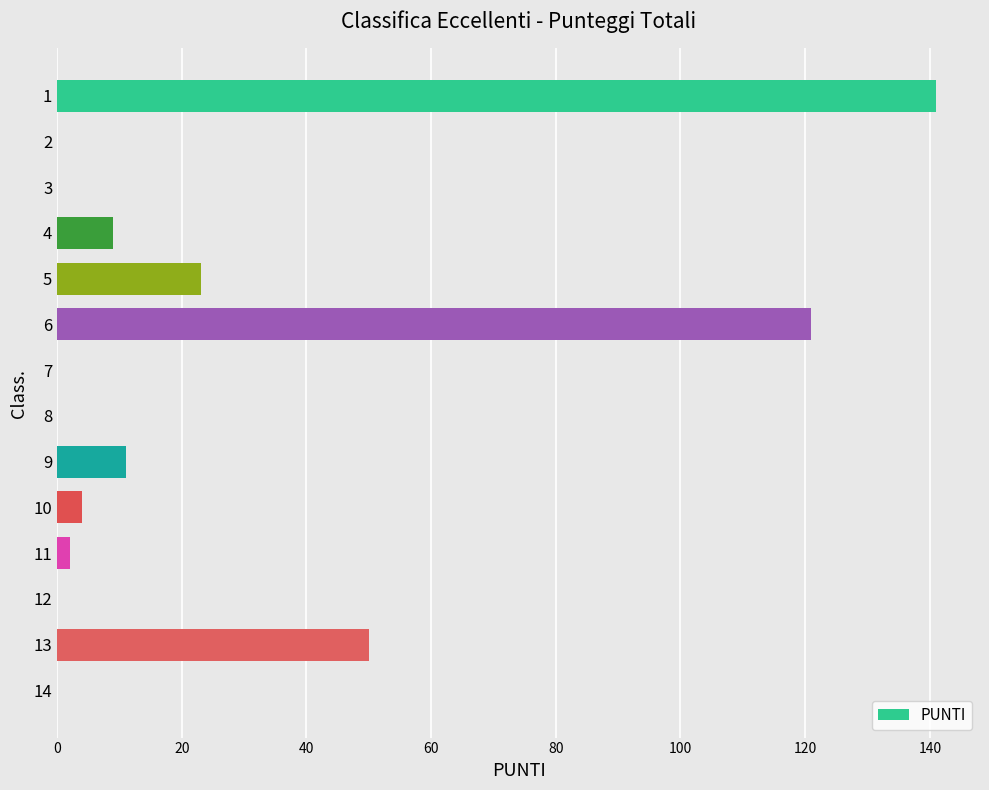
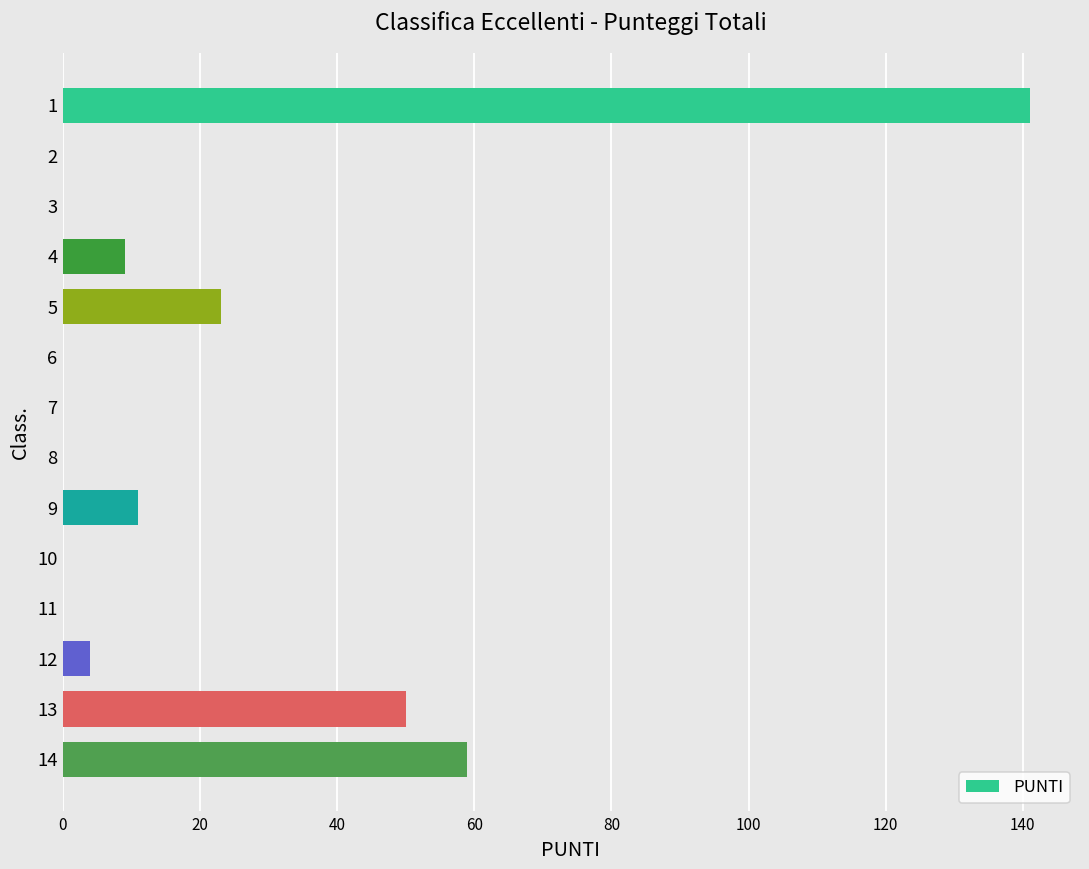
  {
    "1": 141,
    "2": 0,
    "3": 0,
    "4": 9,
    "5": 23,
-   "6": 121,
+   "6": 0,
    "7": 0,
    "8": 0,
    "9": 11,
-   "10": 4,
-   "11": 2,
-   "12": 0,
+   "10": 0,
+   "11": 0,
+   "12": 4,
    "13": 50,
-   "14": 0
+   "14": 59
  }
